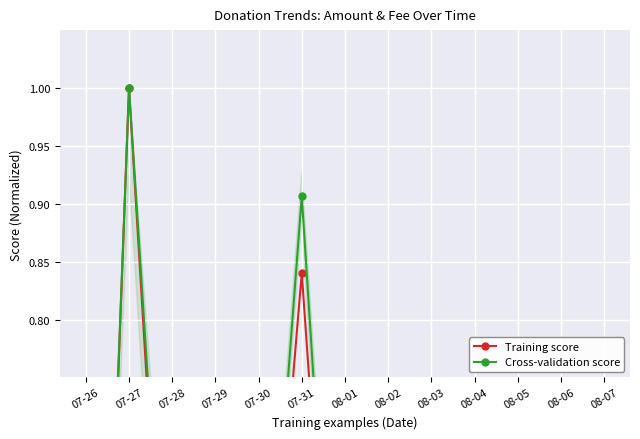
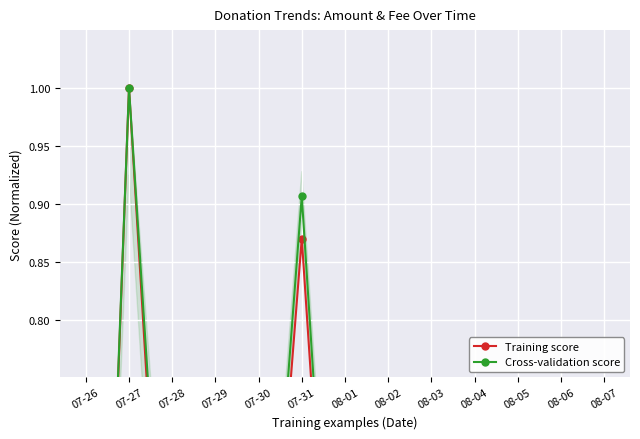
  {
    "Training score": {
-     "07-31": 0.840
+     "07-31": 0.870
    }
  }
